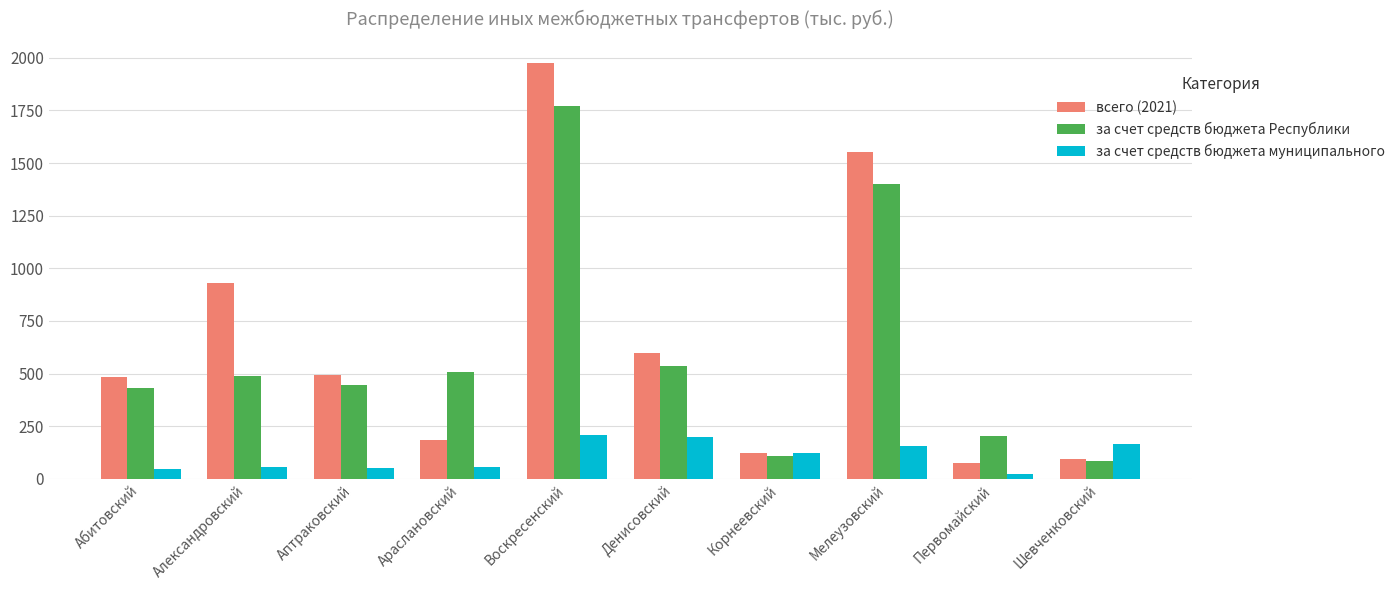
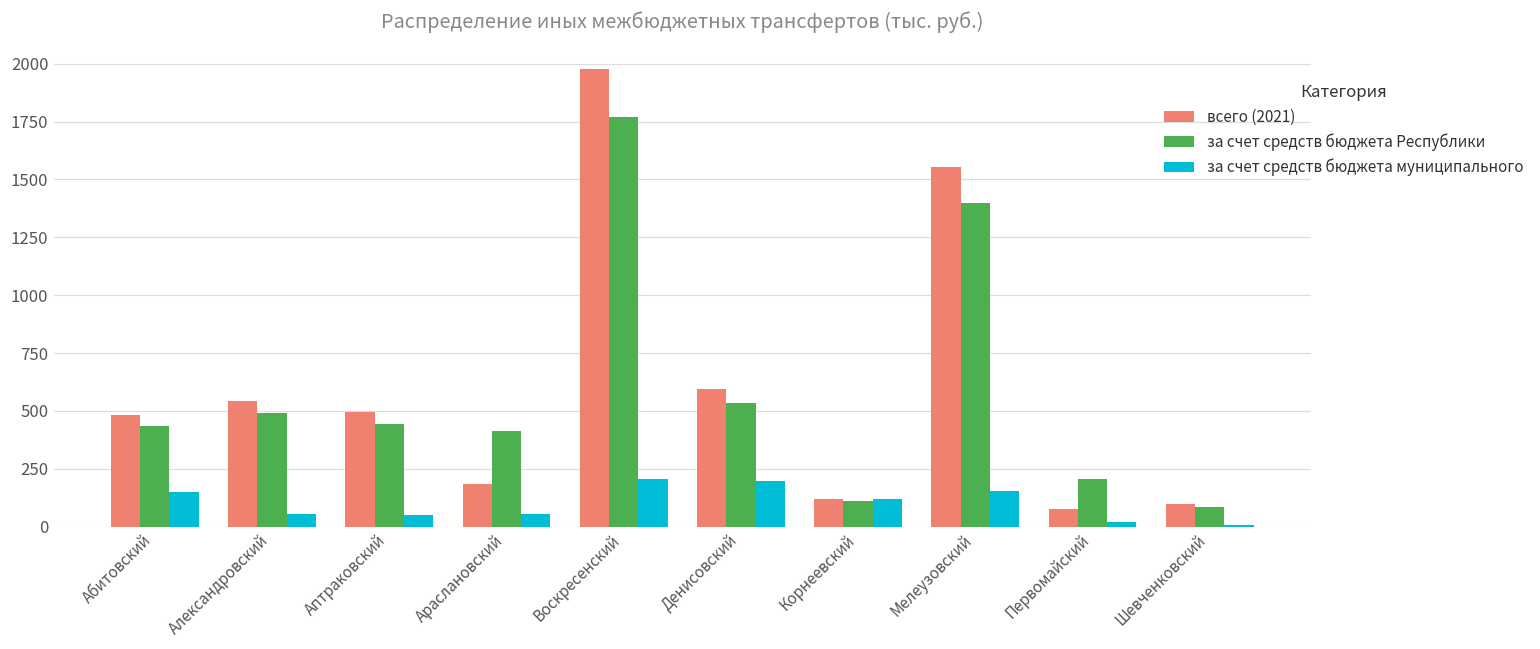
  {
    "всего (2021)": {
      "Абитовский": 480,
-     "Александровский": 930,
+     "Александровский": 540,
      "Аптраковский": 490,
      "Араслановский": 190,
      "Воскресенский": 1980,
      "Денисовский": 600,
      "Корнеевский": 120,
      "Мелеузовский": 1550,
      "Первомайский": 70,
      "Шевченковский": 100
    },
    "за счет средств бюджета Республики": {
      "Абитовский": 430,
      "Александровский": 490,
      "Аптраковский": 440,
-     "Араслановский": 510,
+     "Араслановский": 410,
      "Воскресенский": 1770,
      "Денисовский": 540,
      "Корнеевский": 110,
      "Мелеузовский": 1400,
      "Первомайский": 200,
      "Шевченковский": 90
    },
    "за счет средств бюджета муниципального": {
-     "Абитовский": 50,
+     "Абитовский": 150,
      "Александровский": 50,
      "Аптраковский": 50,
      "Араслановский": 60,
      "Воскресенский": 210,
      "Денисовский": 200,
      "Корнеевский": 120,
      "Мелеузовский": 160,
      "Первомайский": 20,
-     "Шевченковский": 170
+     "Шевченковский": 10
    }
  }
